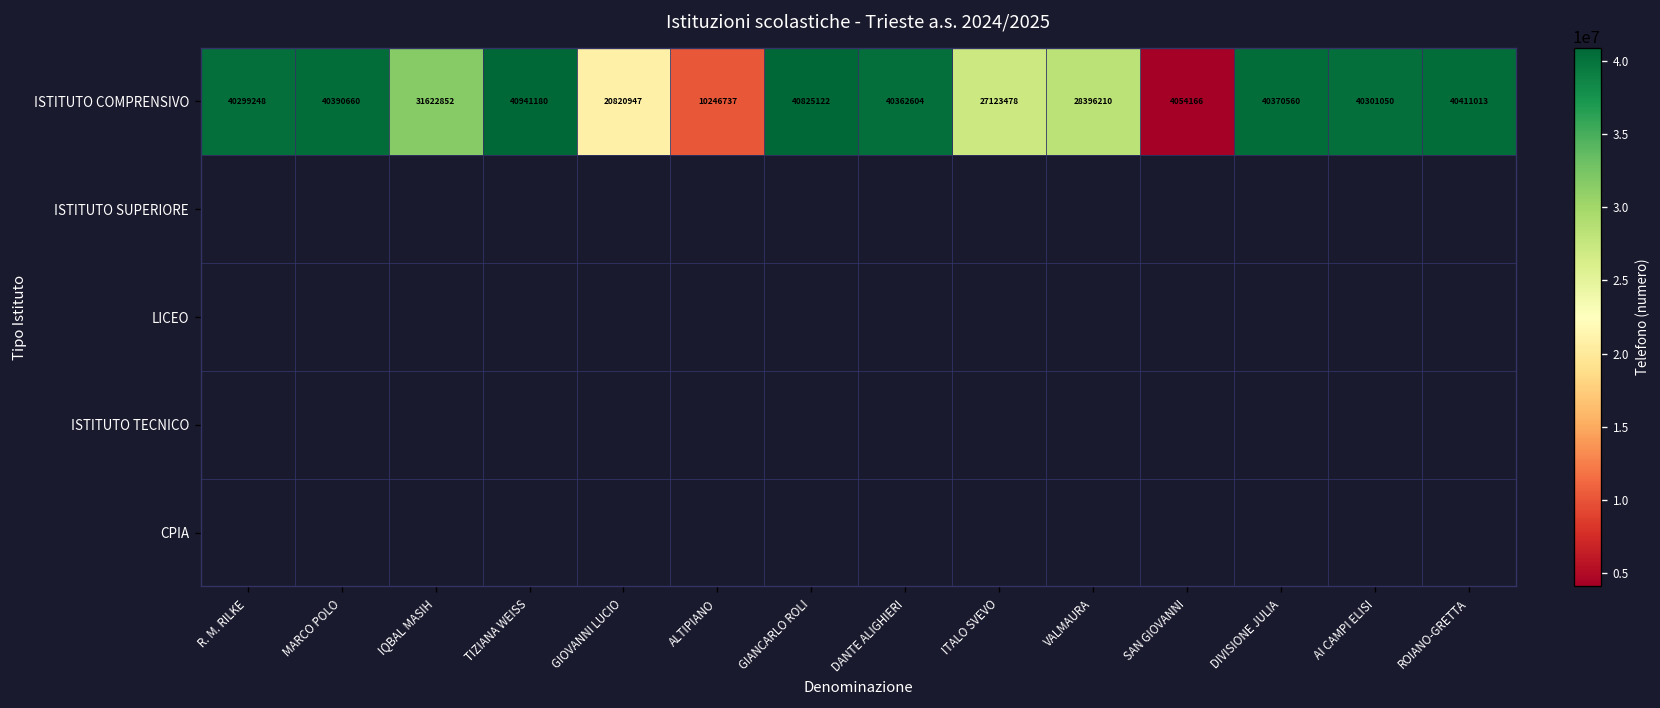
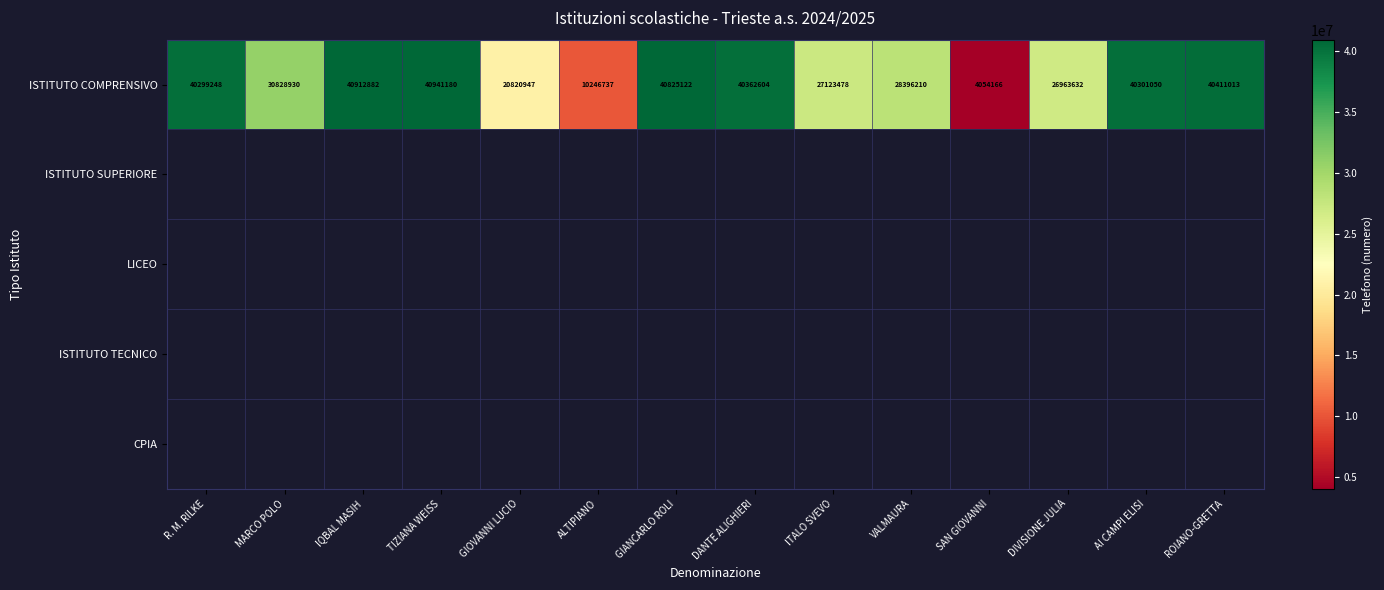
  {
    "ISTITUTO COMPRENSIVO": {
      "R. M. RILKE": 40299248,
-     "MARCO POLO": 40390660,
-     "IQBAL MASIH": 31622852,
+     "MARCO POLO": 30828930,
+     "IQBAL MASIH": 40912882,
      "TIZIANA WEISS": 40941180,
      "GIOVANNI LUCIO": 20820947,
      "ALTIPIANO": 10246737,
      "GIANCARLO ROLI": 40825122,
      "DANTE ALIGHIERI": 40362604,
      "ITALO SVEVO": 27123478,
      "VALMAURA": 28396210,
      "SAN GIOVANNI": 4054166,
-     "DIVISIONE JULIA": 40370560,
+     "DIVISIONE JULIA": 26963632,
      "AI CAMPI ELISI": 40301050,
      "ROIANO-GRETTA": 40411013
    }
  }
